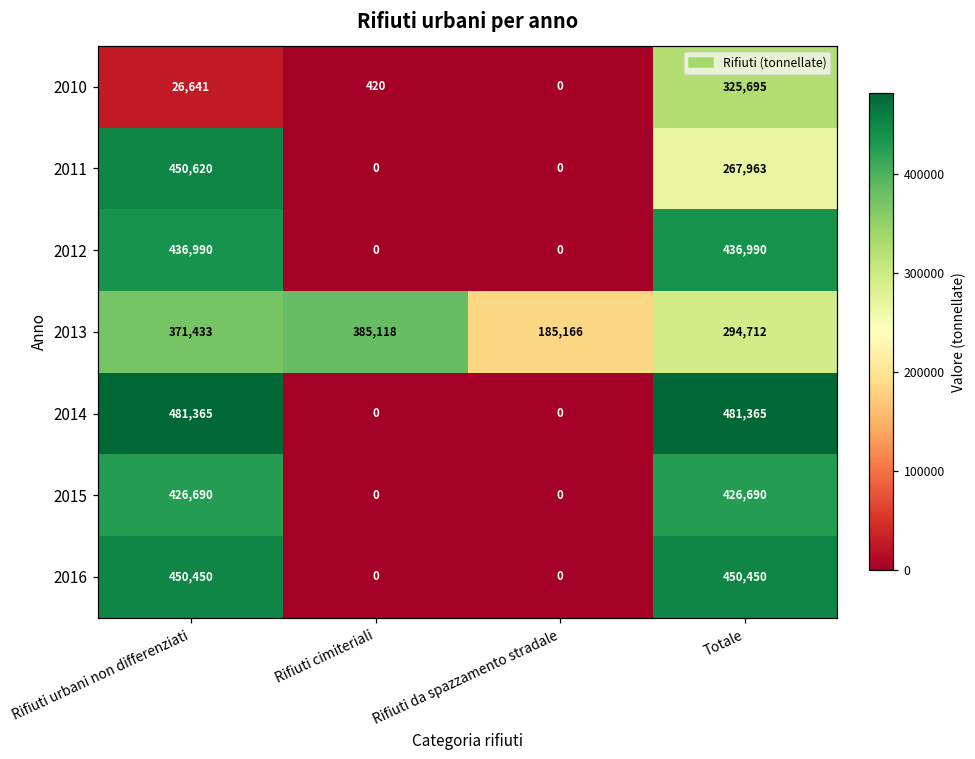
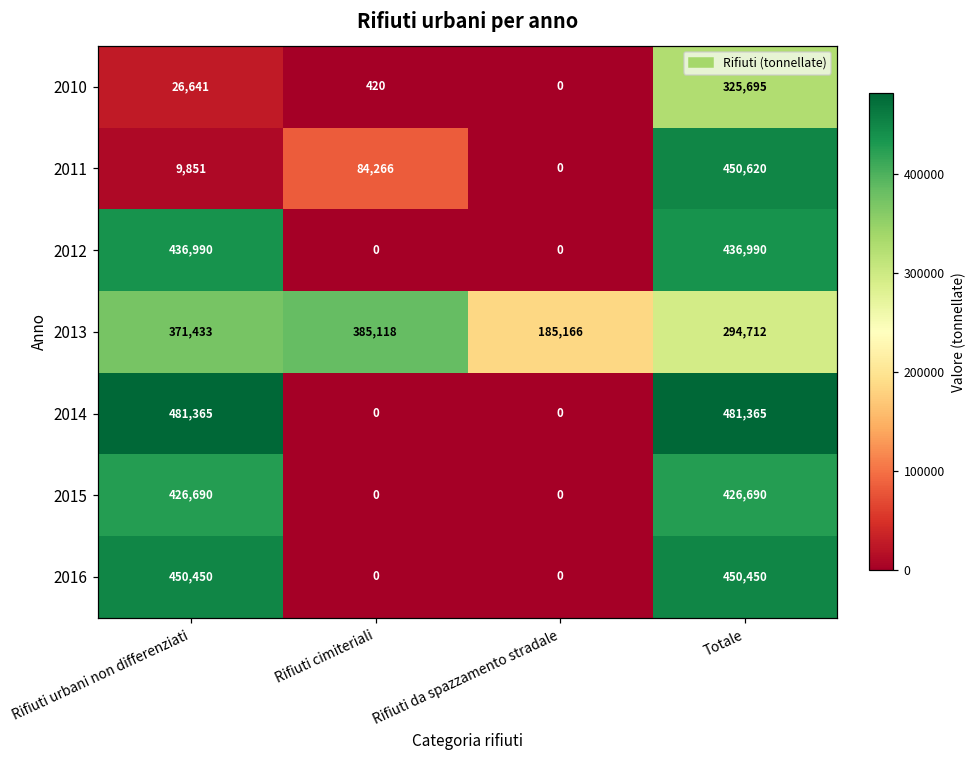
  {
    "2010": {
      "Rifiuti urbani non differenziati": "26,641",
      "Rifiuti cimiteriali": "420",
      "Rifiuti da spazzamento stradale": "0",
      "Totale": "325,695"
    },
    "2011": {
-     "Rifiuti urbani non differenziati": "450,620",
-     "Rifiuti cimiteriali": "0",
+     "Rifiuti urbani non differenziati": "9,851",
+     "Rifiuti cimiteriali": "84,266",
      "Rifiuti da spazzamento stradale": "0",
-     "Totale": "267,963"
+     "Totale": "450,620"
    },
    "2012": {
      "Rifiuti urbani non differenziati": "436,990",
      "Rifiuti cimiteriali": "0",
      "Rifiuti da spazzamento stradale": "0",
      "Totale": "436,990"
    },
    "2013": {
      "Rifiuti urbani non differenziati": "371,433",
      "Rifiuti cimiteriali": "385,118",
      "Rifiuti da spazzamento stradale": "185,166",
      "Totale": "294,712"
    },
    "2014": {
      "Rifiuti urbani non differenziati": "481,365",
      "Rifiuti cimiteriali": "0",
      "Rifiuti da spazzamento stradale": "0",
      "Totale": "481,365"
    },
    "2015": {
      "Rifiuti urbani non differenziati": "426,690",
      "Rifiuti cimiteriali": "0",
      "Rifiuti da spazzamento stradale": "0",
      "Totale": "426,690"
    },
    "2016": {
      "Rifiuti urbani non differenziati": "450,450",
      "Rifiuti cimiteriali": "0",
      "Rifiuti da spazzamento stradale": "0",
      "Totale": "450,450"
    }
  }
